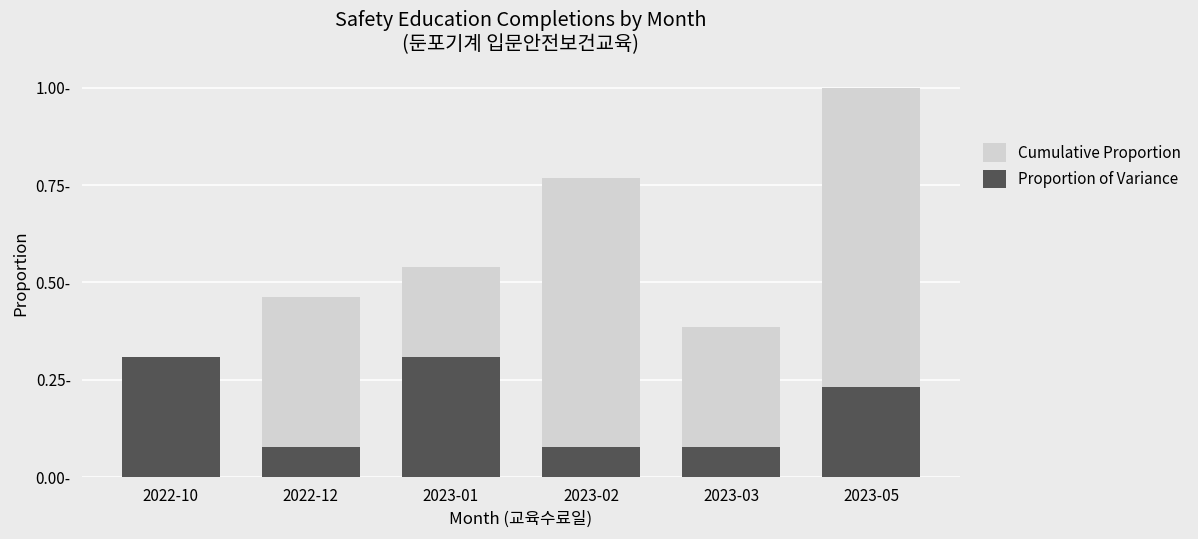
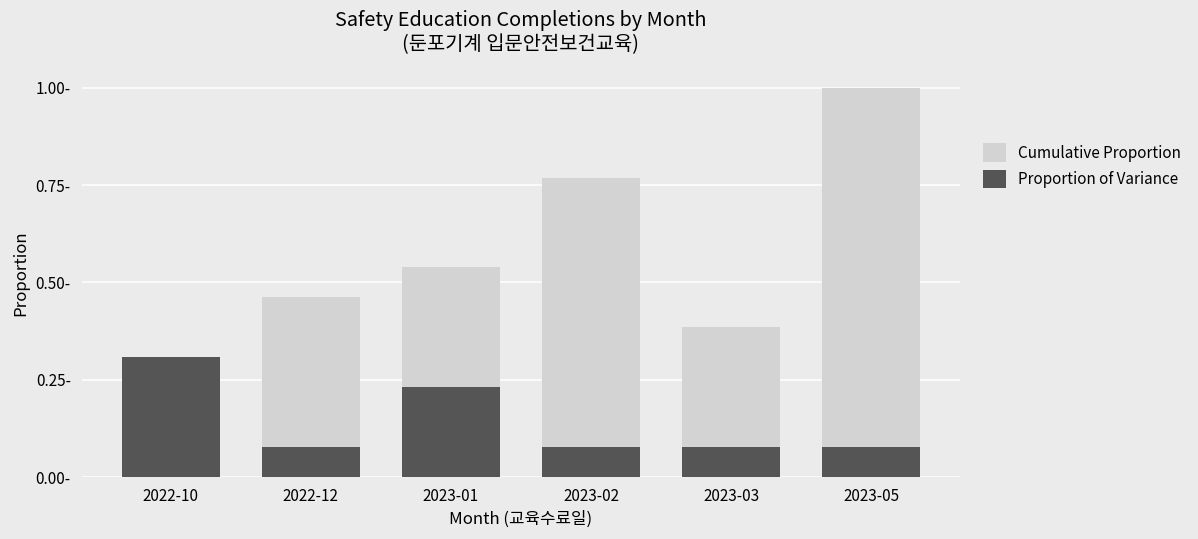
  {
    "Cumulative Proportion": {
      "2022-10": "0.31-",
      "2022-12": "0.46-",
      "2023-01": "0.54-",
      "2023-02": "0.77-",
      "2023-03": "0.38-",
      "2023-05": "1.00-"
    },
    "Proportion of Variance": {
      "2022-10": "0.31-",
-     "2023-01": "0.31-",
-     "2023-05": "0.23-"
+     "2023-01": "0.23-",
+     "2023-05": "0.08-"
    }
  }
